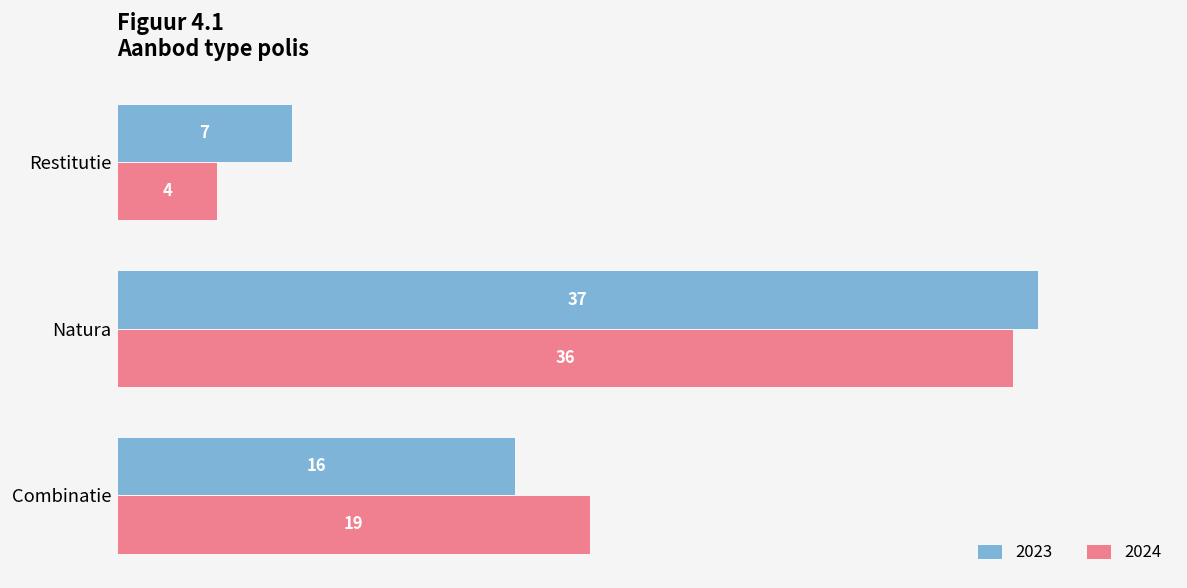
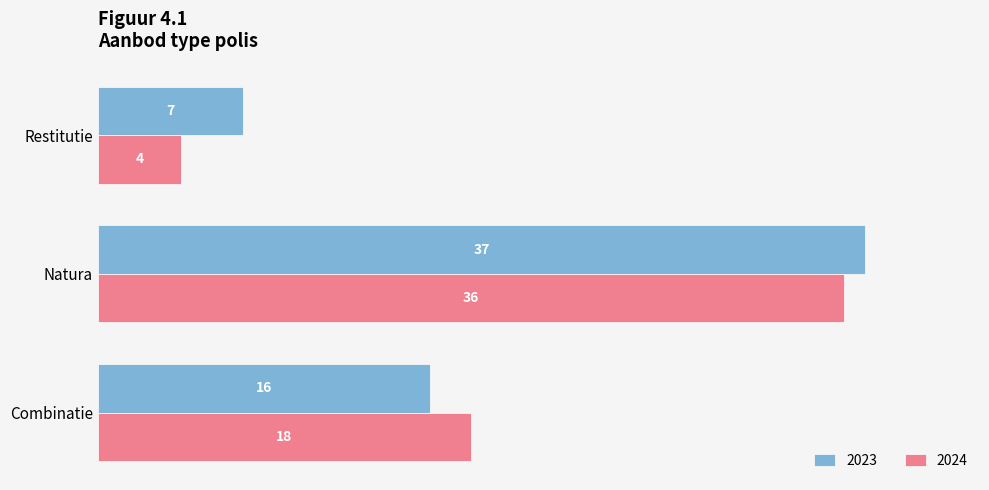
  {
    "2023": {
      "Restitutie": 7,
      "Natura": 37,
      "Combinatie": 16
    },
    "2024": {
      "Restitutie": 4,
      "Natura": 36,
-     "Combinatie": 19
+     "Combinatie": 18
    }
  }
